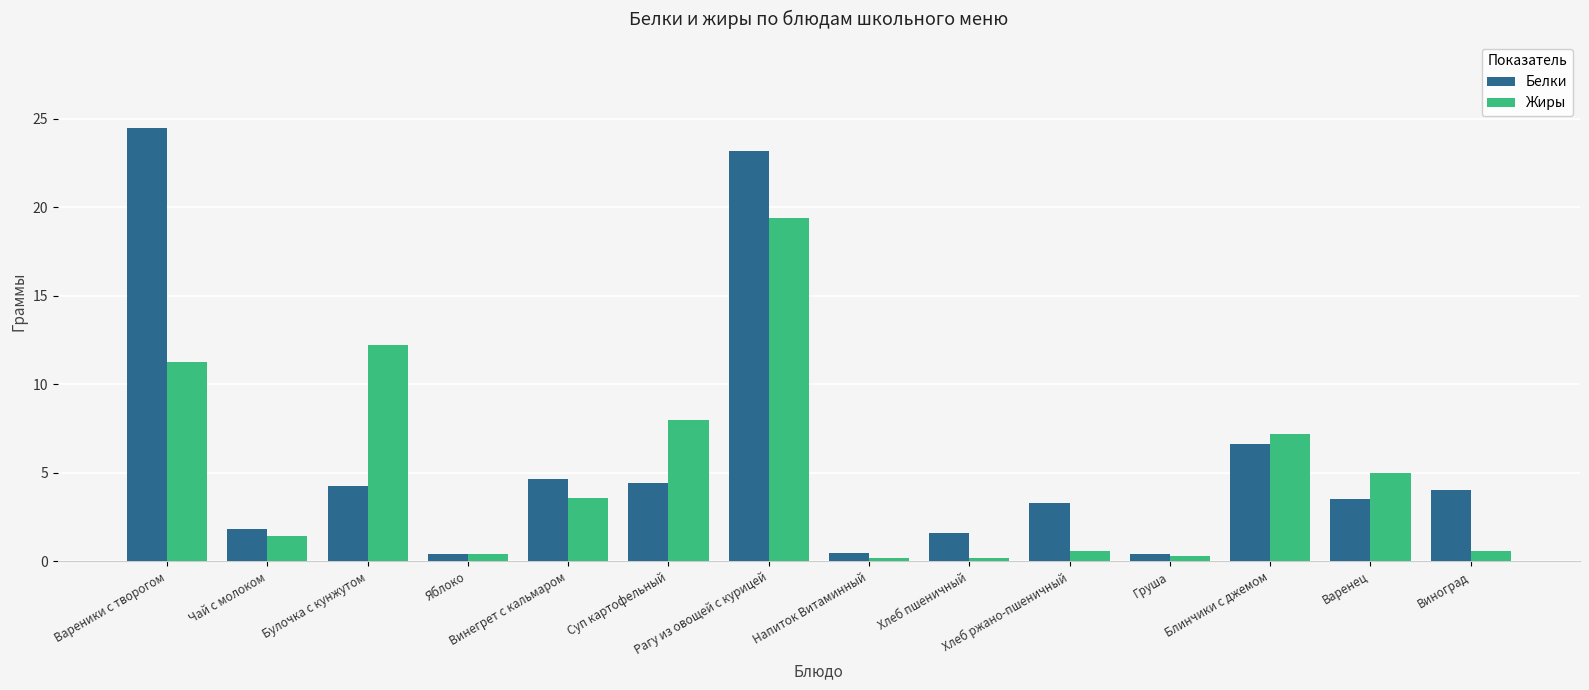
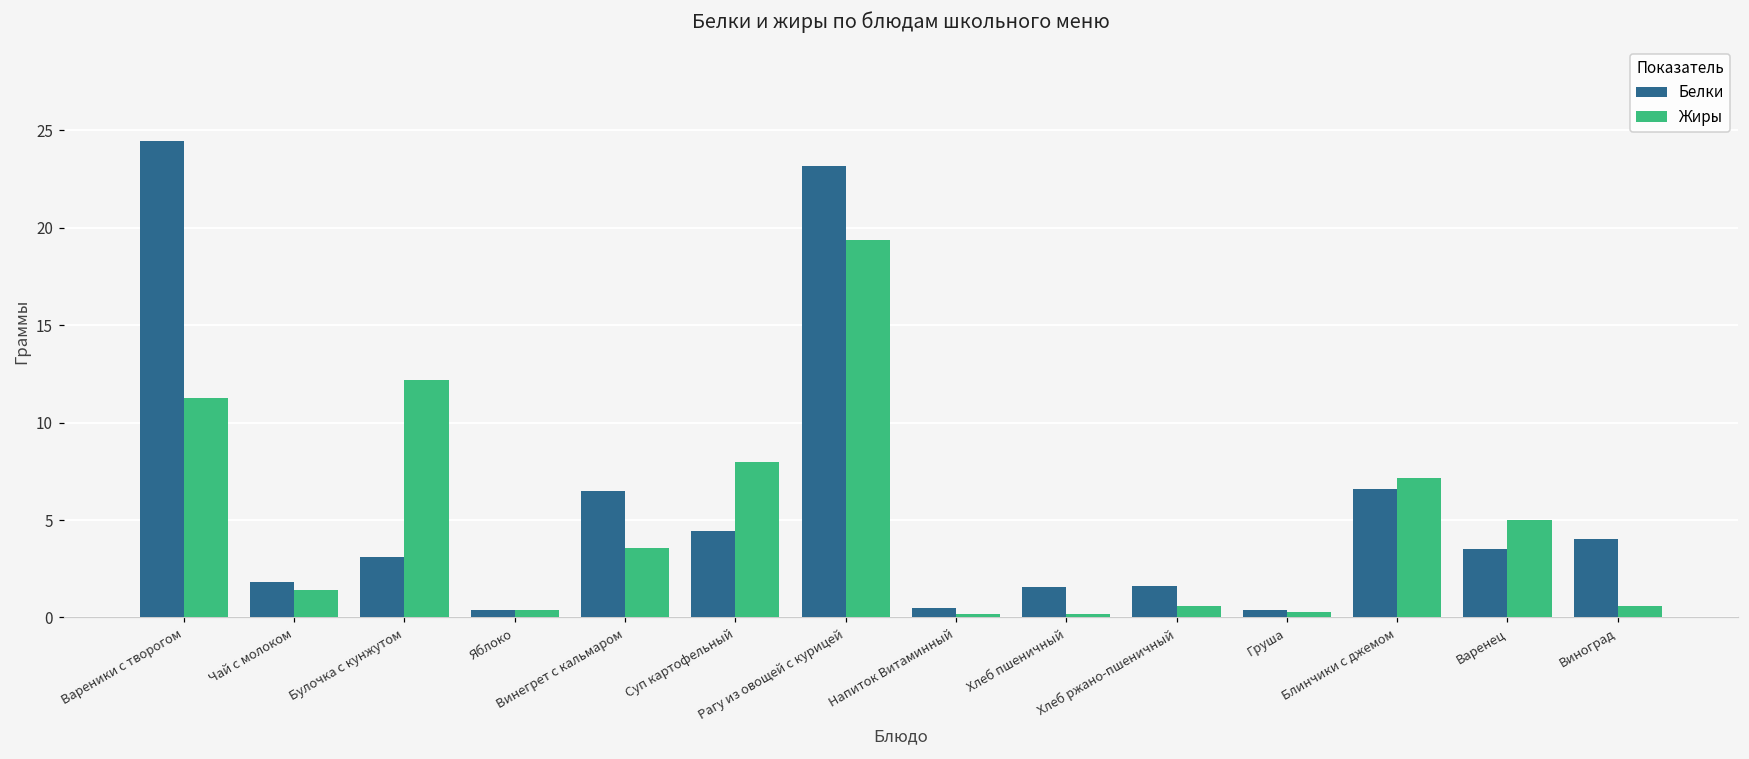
  {
    "Белки": {
      "Вареники с творогом": 24.4,
      "Чай с молоком": 1.8,
-     "Булочка с кунжутом": 4.3,
+     "Булочка с кунжутом": 3.1,
      "Яблоко": 0.4,
-     "Винегрет с кальмаром": 4.6,
+     "Винегрет с кальмаром": 6.5,
      "Суп картофельный": 4.4,
      "Рагу из овощей с курицей": 23.2,
      "Напиток Витаминный": 0.5,
      "Хлеб пшеничный": 1.6,
-     "Хлеб ржано-пшеничный": 3.3,
+     "Хлеб ржано-пшеничный": 1.6,
      "Груша": 0.4,
      "Блинчики с джемом": 6.6,
      "Варенец": 3.5,
      "Виноград": 4.0
    },
    "Жиры": {
      "Вареники с творогом": 11.3,
      "Чай с молоком": 1.4,
      "Булочка с кунжутом": 12.2,
      "Яблоко": 0.4,
      "Винегрет с кальмаром": 3.6,
      "Суп картофельный": 8.0,
      "Рагу из овощей с курицей": 19.4,
      "Напиток Витаминный": 0.2,
      "Хлеб пшеничный": 0.2,
      "Хлеб ржано-пшеничный": 0.6,
      "Груша": 0.3,
      "Блинчики с джемом": 7.2,
      "Варенец": 5.0,
      "Виноград": 0.6
    }
  }
